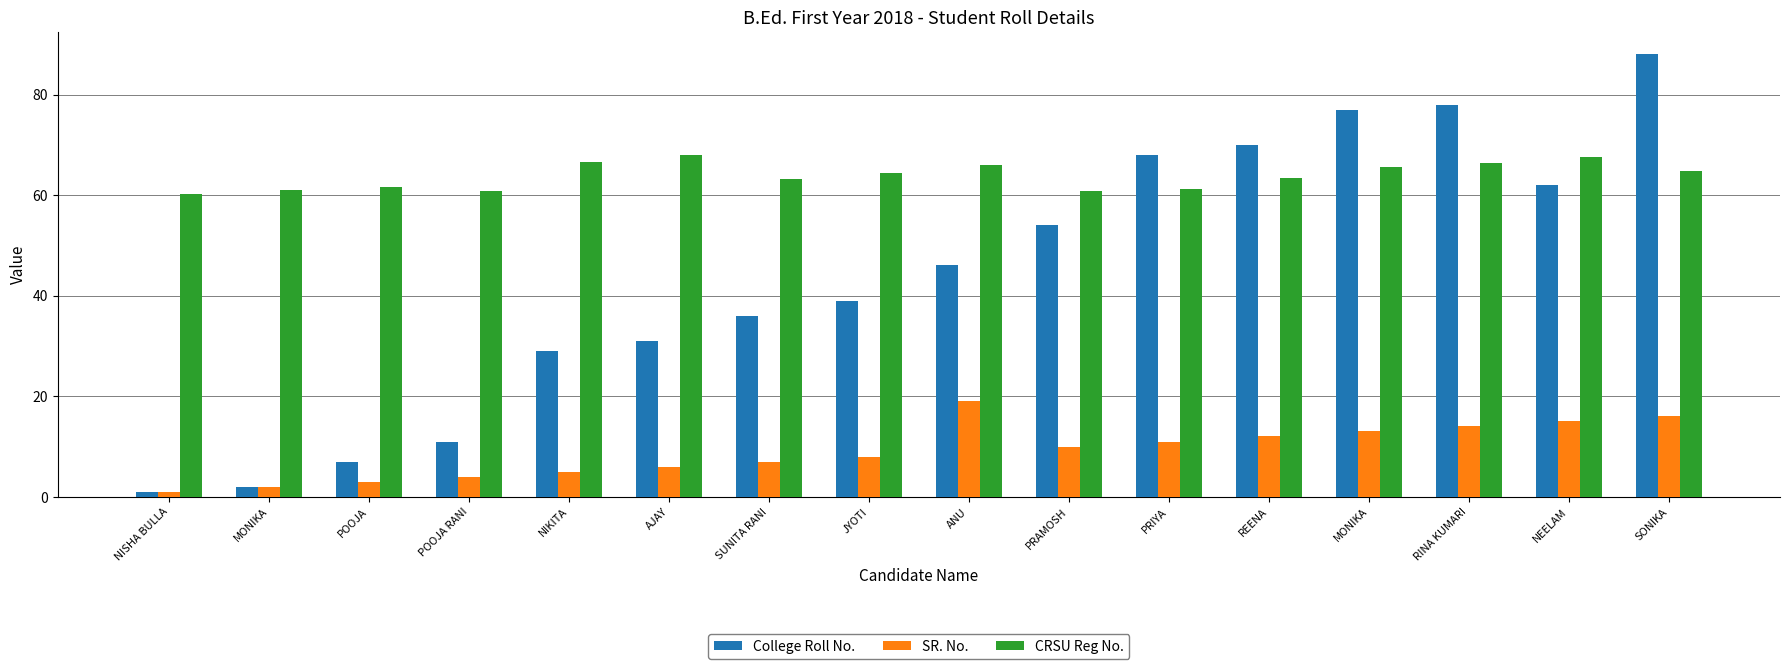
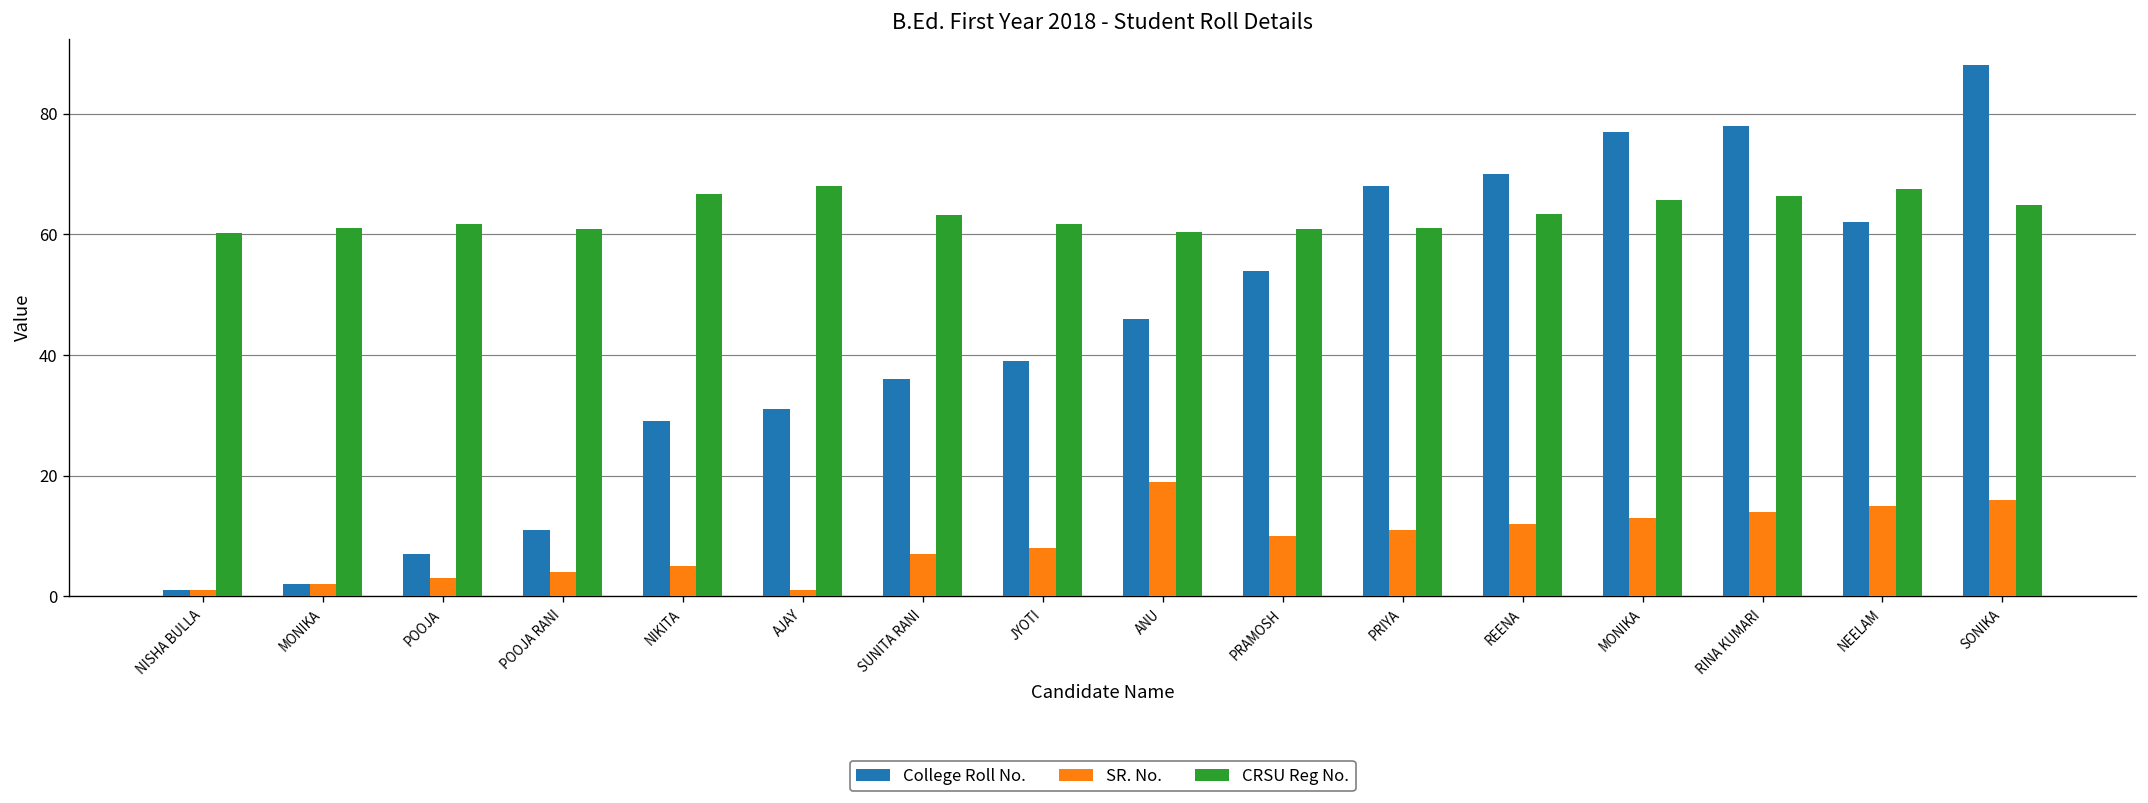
  {
    "College Roll No.": {
      "NISHA BULLA": 1,
      "POOJA": 7,
      "POOJA RANI": 11,
      "NIKITA": 29,
      "AJAY": 31,
      "SUNITA RANI": 36,
      "JYOTI": 39,
      "ANU": 46,
      "PRAMOSH": 54,
      "PRIYA": 68,
      "REENA": 70,
      "RINA KUMARI": 78,
      "NEELAM": 62,
      "SONIKA": 88
    },
    "SR. No.": {
      "NISHA BULLA": 1,
      "POOJA": 3,
      "POOJA RANI": 4,
      "NIKITA": 5,
-     "AJAY": 6,
+     "AJAY": 1,
      "SUNITA RANI": 7,
      "JYOTI": 8,
      "ANU": 19,
      "PRAMOSH": 10,
      "PRIYA": 11,
      "REENA": 12,
      "RINA KUMARI": 14,
      "NEELAM": 15,
      "SONIKA": 16
    },
    "CRSU Reg No.": {
      "NISHA BULLA": 60,
      "POOJA": 62,
      "POOJA RANI": 61,
      "NIKITA": 67,
      "AJAY": 68,
      "SUNITA RANI": 63,
-     "JYOTI": 64,
-     "ANU": 66,
+     "JYOTI": 62,
+     "ANU": 60,
      "PRAMOSH": 61,
      "PRIYA": 61,
      "REENA": 63,
      "RINA KUMARI": 66,
      "NEELAM": 67,
      "SONIKA": 65
    }
  }
